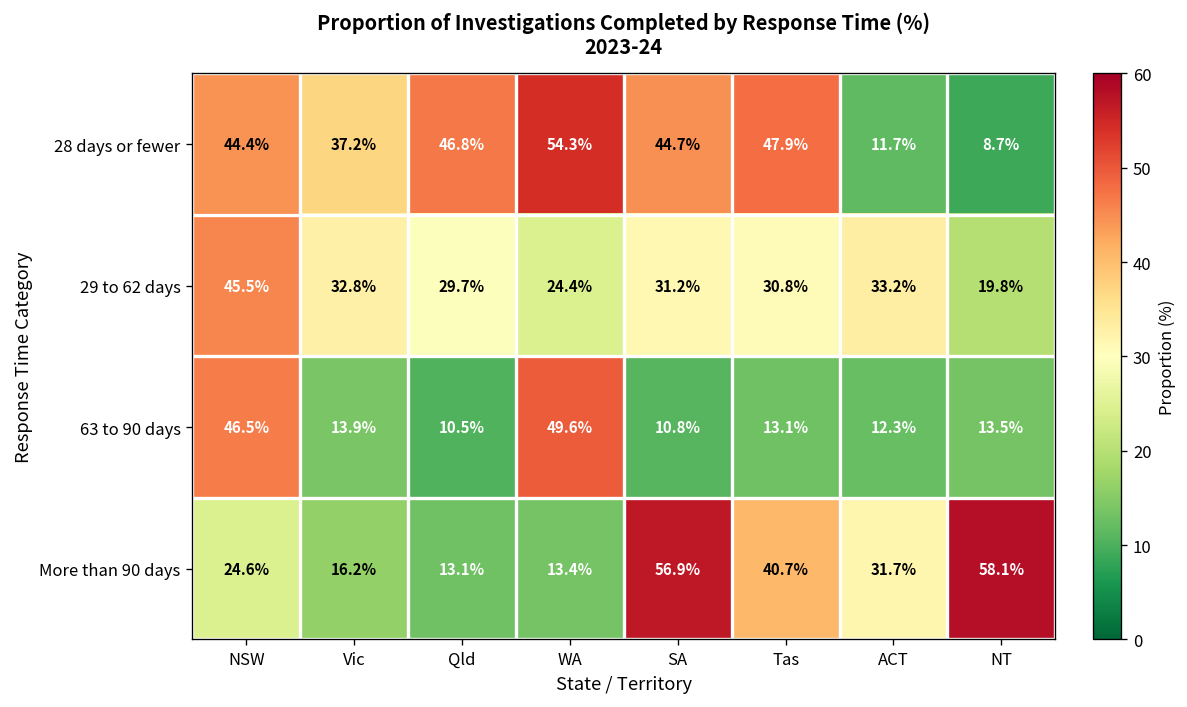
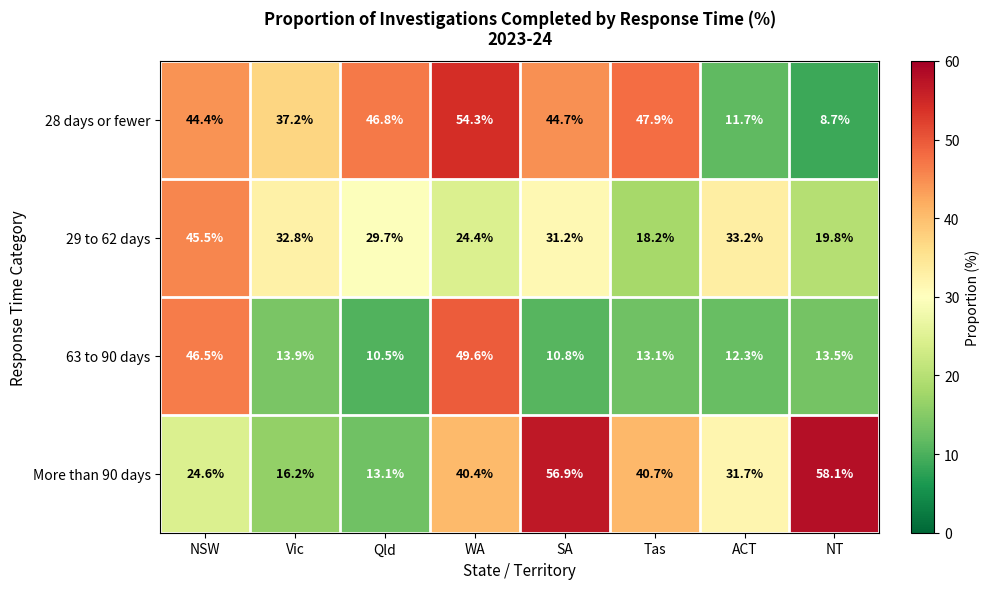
  {
    "28 days or fewer": {
      "NSW": "44.4%",
      "Vic": "37.2%",
      "Qld": "46.8%",
      "WA": "54.3%",
      "SA": "44.7%",
      "Tas": "47.9%",
      "ACT": "11.7%",
      "NT": "8.7%"
    },
    "29 to 62 days": {
      "NSW": "45.5%",
      "Vic": "32.8%",
      "Qld": "29.7%",
      "WA": "24.4%",
      "SA": "31.2%",
-     "Tas": "30.8%",
+     "Tas": "18.2%",
      "ACT": "33.2%",
      "NT": "19.8%"
    },
    "63 to 90 days": {
      "NSW": "46.5%",
      "Vic": "13.9%",
      "Qld": "10.5%",
      "WA": "49.6%",
      "SA": "10.8%",
      "Tas": "13.1%",
      "ACT": "12.3%",
      "NT": "13.5%"
    },
    "More than 90 days": {
      "NSW": "24.6%",
      "Vic": "16.2%",
      "Qld": "13.1%",
-     "WA": "13.4%",
+     "WA": "40.4%",
      "SA": "56.9%",
      "Tas": "40.7%",
      "ACT": "31.7%",
      "NT": "58.1%"
    }
  }
